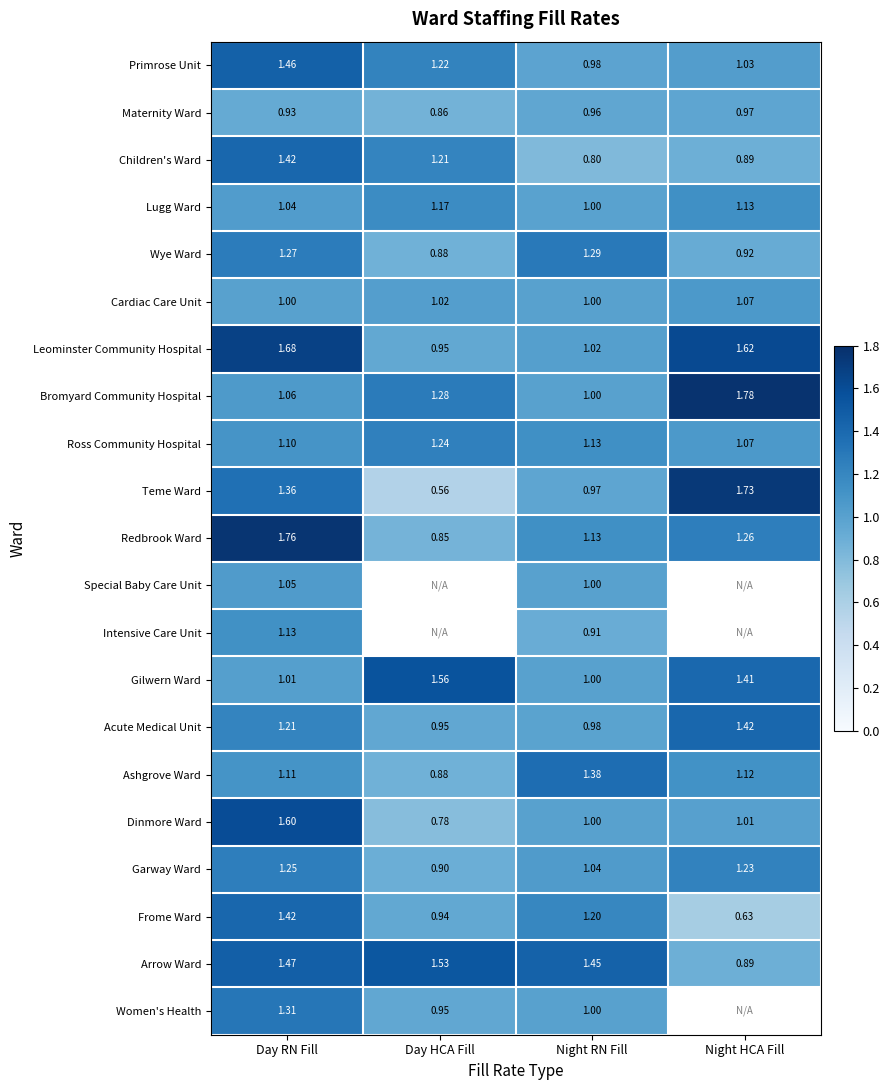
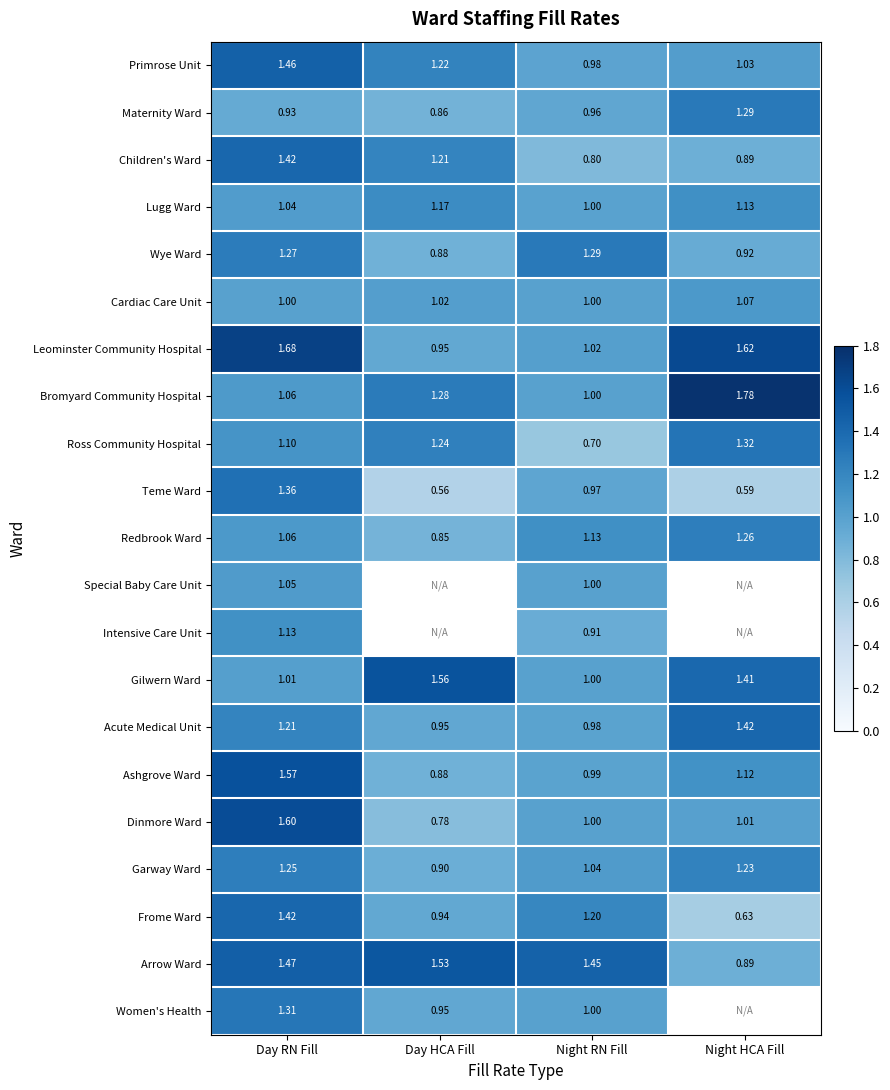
  {
    "Primrose Unit": {
      "Day RN Fill": 1.46,
      "Day HCA Fill": 1.22,
      "Night RN Fill": 0.98,
      "Night HCA Fill": 1.03
    },
    "Maternity Ward": {
      "Day RN Fill": 0.93,
      "Day HCA Fill": 0.86,
      "Night RN Fill": 0.96,
-     "Night HCA Fill": 0.97
+     "Night HCA Fill": 1.29
    },
    "Children's Ward": {
      "Day RN Fill": 1.42,
      "Day HCA Fill": 1.21,
      "Night RN Fill": 0.80,
      "Night HCA Fill": 0.89
    },
    "Lugg Ward": {
      "Day RN Fill": 1.04,
      "Day HCA Fill": 1.17,
      "Night RN Fill": 1.00,
      "Night HCA Fill": 1.13
    },
    "Wye Ward": {
      "Day RN Fill": 1.27,
      "Day HCA Fill": 0.88,
      "Night RN Fill": 1.29,
      "Night HCA Fill": 0.92
    },
    "Cardiac Care Unit": {
      "Day RN Fill": 1.00,
      "Day HCA Fill": 1.02,
      "Night RN Fill": 1.00,
      "Night HCA Fill": 1.07
    },
    "Leominster Community Hospital": {
      "Day RN Fill": 1.68,
      "Day HCA Fill": 0.95,
      "Night RN Fill": 1.02,
      "Night HCA Fill": 1.62
    },
    "Bromyard Community Hospital": {
      "Day RN Fill": 1.06,
      "Day HCA Fill": 1.28,
      "Night RN Fill": 1.00,
      "Night HCA Fill": 1.78
    },
    "Ross Community Hospital": {
      "Day RN Fill": 1.10,
      "Day HCA Fill": 1.24,
-     "Night RN Fill": 1.13,
-     "Night HCA Fill": 1.07
+     "Night RN Fill": 0.70,
+     "Night HCA Fill": 1.32
    },
    "Teme Ward": {
      "Day RN Fill": 1.36,
      "Day HCA Fill": 0.56,
      "Night RN Fill": 0.97,
-     "Night HCA Fill": 1.73
+     "Night HCA Fill": 0.59
    },
    "Redbrook Ward": {
-     "Day RN Fill": 1.76,
+     "Day RN Fill": 1.06,
      "Day HCA Fill": 0.85,
      "Night RN Fill": 1.13,
      "Night HCA Fill": 1.26
    },
    "Special Baby Care Unit": {
      "Day RN Fill": 1.05,
      "Night RN Fill": 1.00
    },
    "Intensive Care Unit": {
      "Day RN Fill": 1.13,
      "Night RN Fill": 0.91
    },
    "Gilwern Ward": {
      "Day RN Fill": 1.01,
      "Day HCA Fill": 1.56,
      "Night RN Fill": 1.00,
      "Night HCA Fill": 1.41
    },
    "Acute Medical Unit": {
      "Day RN Fill": 1.21,
      "Day HCA Fill": 0.95,
      "Night RN Fill": 0.98,
      "Night HCA Fill": 1.42
    },
    "Ashgrove Ward": {
-     "Day RN Fill": 1.11,
+     "Day RN Fill": 1.57,
      "Day HCA Fill": 0.88,
-     "Night RN Fill": 1.38,
+     "Night RN Fill": 0.99,
      "Night HCA Fill": 1.12
    },
    "Dinmore Ward": {
      "Day RN Fill": 1.60,
      "Day HCA Fill": 0.78,
      "Night RN Fill": 1.00,
      "Night HCA Fill": 1.01
    },
    "Garway Ward": {
      "Day RN Fill": 1.25,
      "Day HCA Fill": 0.90,
      "Night RN Fill": 1.04,
      "Night HCA Fill": 1.23
    },
    "Frome Ward": {
      "Day RN Fill": 1.42,
      "Day HCA Fill": 0.94,
      "Night RN Fill": 1.20,
      "Night HCA Fill": 0.63
    },
    "Arrow Ward": {
      "Day RN Fill": 1.47,
      "Day HCA Fill": 1.53,
      "Night RN Fill": 1.45,
      "Night HCA Fill": 0.89
    },
    "Women's Health": {
      "Day RN Fill": 1.31,
      "Day HCA Fill": 0.95,
      "Night RN Fill": 1.00
    }
  }
